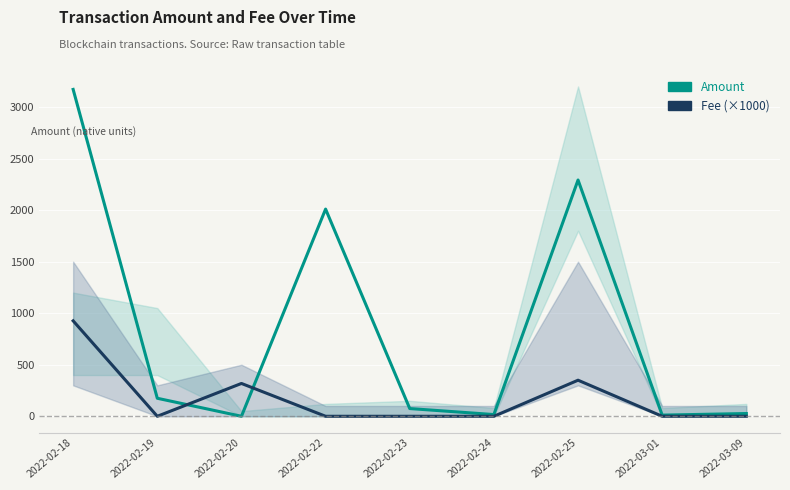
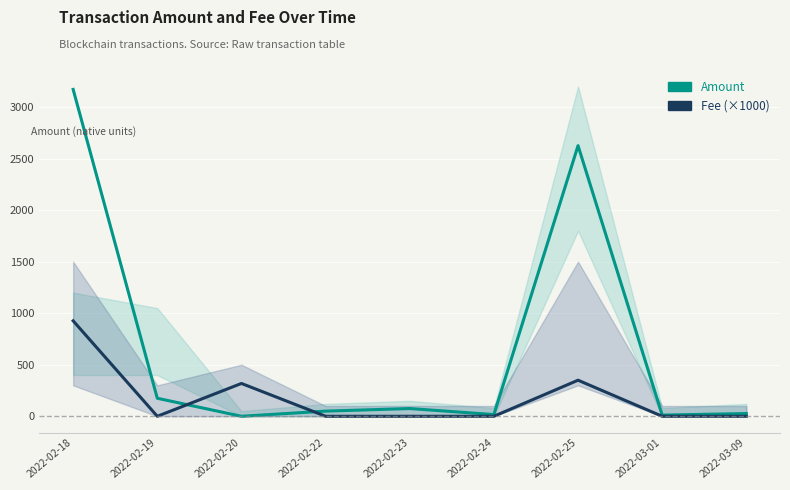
  {
    "Amount": {
      "2022-02-18": 3170,
      "2022-02-19": 170,
      "2022-02-20": 0,
-     "2022-02-22": 2010,
-     "2022-02-25": 2290,
+     "2022-02-22": 50,
+     "2022-02-25": 2630,
      "2022-03-09": 30
    },
    "Fee (×1000)": {
      "2022-02-18": 930,
      "2022-02-19": 0,
      "2022-02-20": 320,
      "2022-02-22": 0,
      "2022-02-23": 0,
      "2022-02-25": 350,
      "2022-03-09": 0
    }
  }
